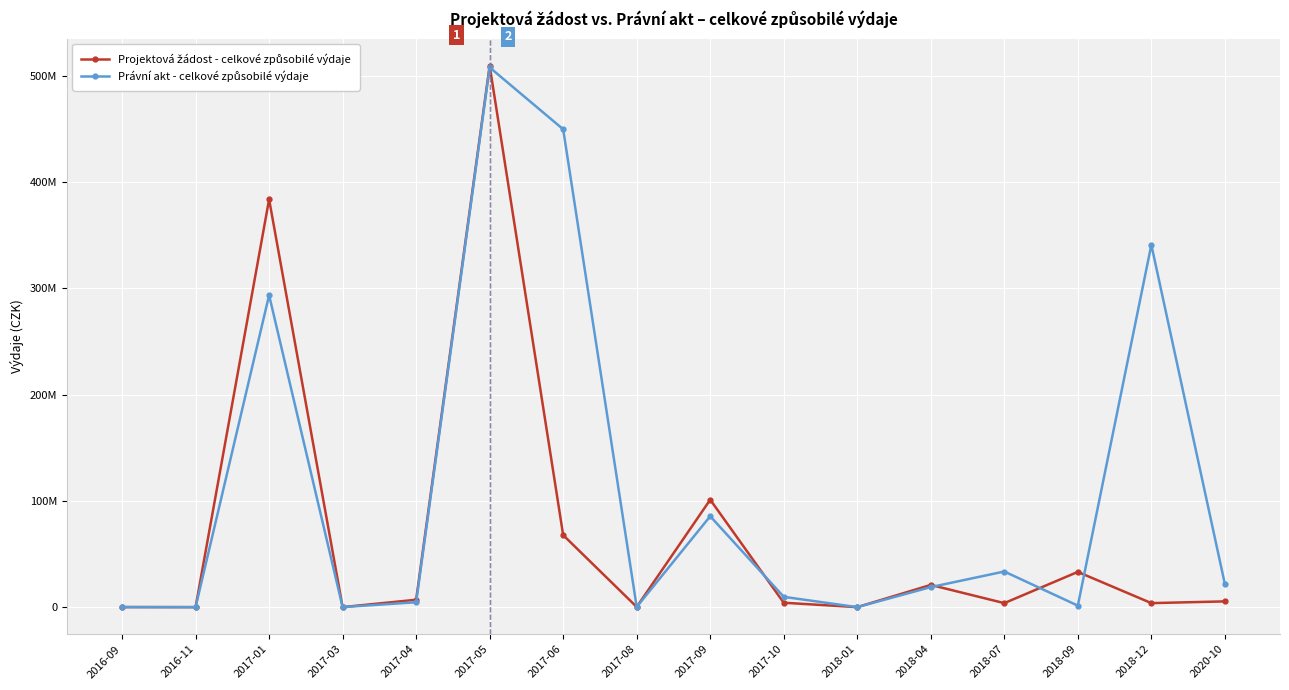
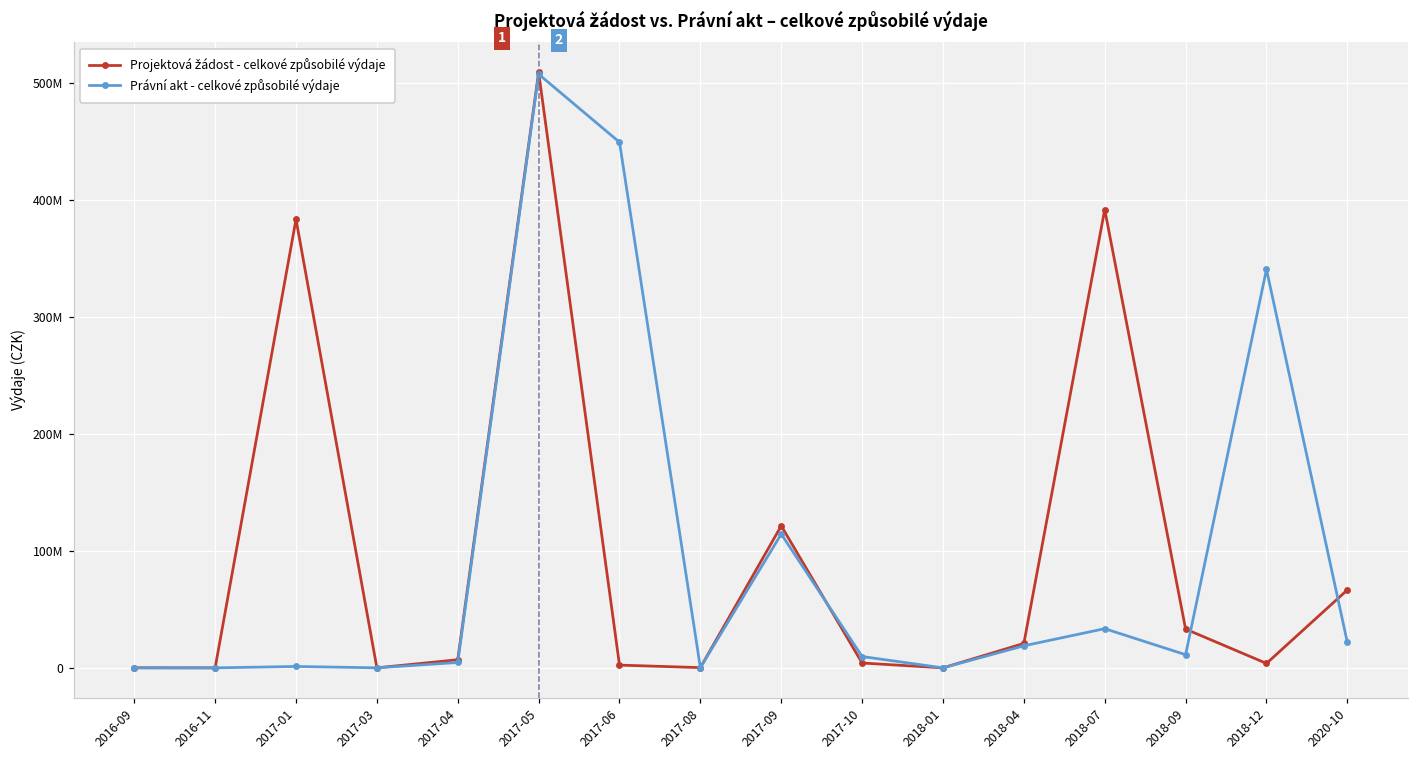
  {
    "Projektová žádost - celkové způsobilé výdaje": {
      "2017-01": 384000000,
-     "2017-06": 68000000,
-     "2017-09": 101000000,
+     "2017-06": 3000000,
+     "2017-09": 122000000,
      "2017-10": 4000000,
-     "2018-07": 4000000,
+     "2018-07": 392000000,
      "2018-09": 33000000,
      "2018-12": 4000000,
-     "2020-10": 6000000
+     "2020-10": 67000000
    },
    "Právní akt - celkové způsobilé výdaje": {
-     "2017-01": 294000000,
+     "2017-01": 1000000,
      "2017-06": 450000000,
-     "2017-09": 86000000,
+     "2017-09": 115000000,
      "2017-10": 10000000,
      "2018-07": 34000000,
-     "2018-09": 2000000,
+     "2018-09": 11000000,
      "2018-12": 341000000,
      "2020-10": 22000000
    }
  }
